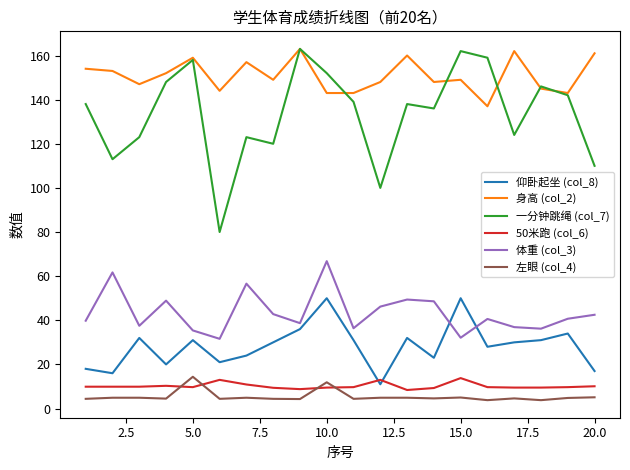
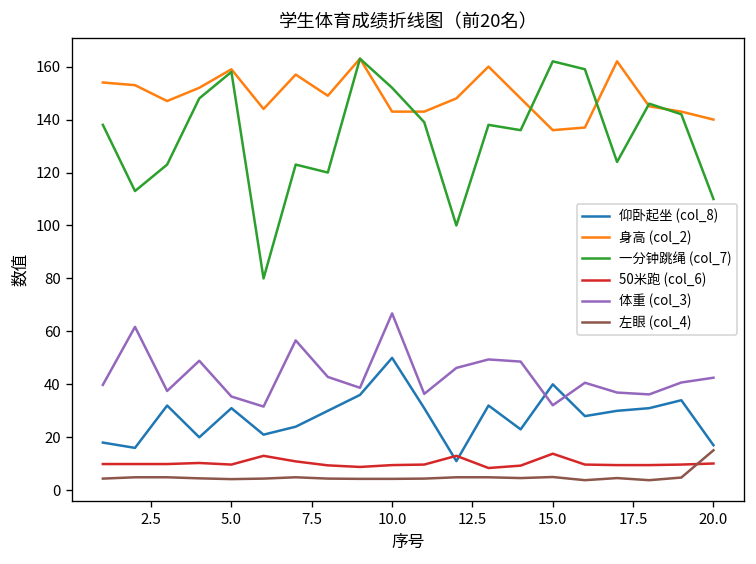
  {
    "仰卧起坐 (col_8)": {
      "5.0": 31,
      "10.0": 50,
-     "15.0": 50,
+     "15.0": 40,
      "20.0": 17
    },
    "身高 (col_2)": {
      "10.0": 143,
-     "15.0": 149,
-     "20.0": 161
+     "15.0": 136,
+     "20.0": 140
    },
    "一分钟跳绳 (col_7)": {
      "10.0": 152,
      "15.0": 162,
      "20.0": 110
    },
    "50米跑 (col_6)": {
      "5.0": 10,
      "10.0": 10,
      "15.0": 14,
      "20.0": 10
    },
    "体重 (col_3)": {
      "5.0": 35,
      "10.0": 67,
      "15.0": 32,
      "20.0": 43
    },
    "左眼 (col_4)": {
-     "5.0": 14,
-     "10.0": 12,
+     "5.0": 4,
+     "10.0": 4,
      "15.0": 5,
-     "20.0": 5
+     "20.0": 15
    }
  }
